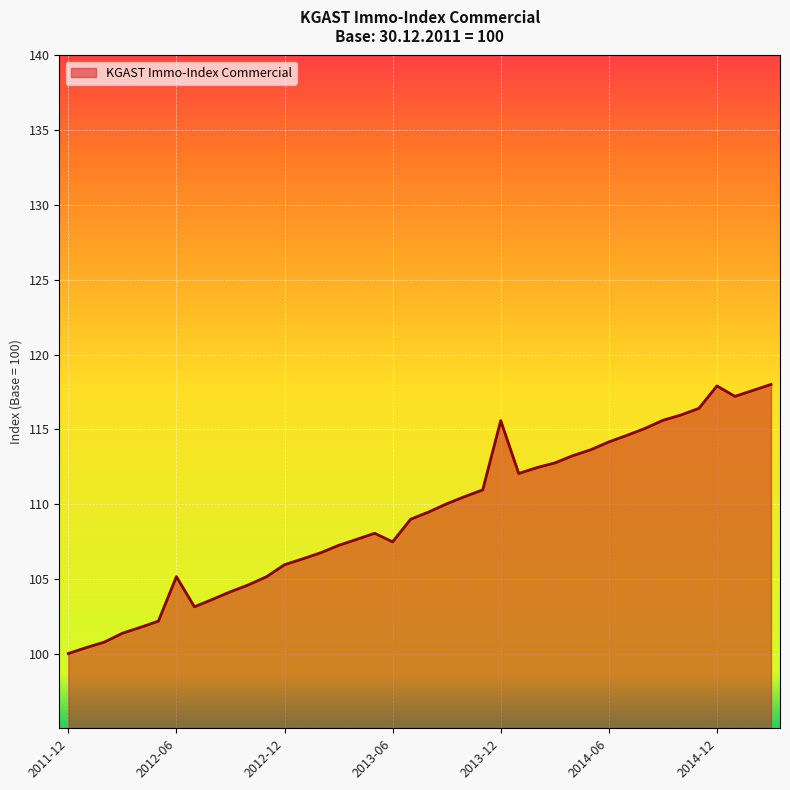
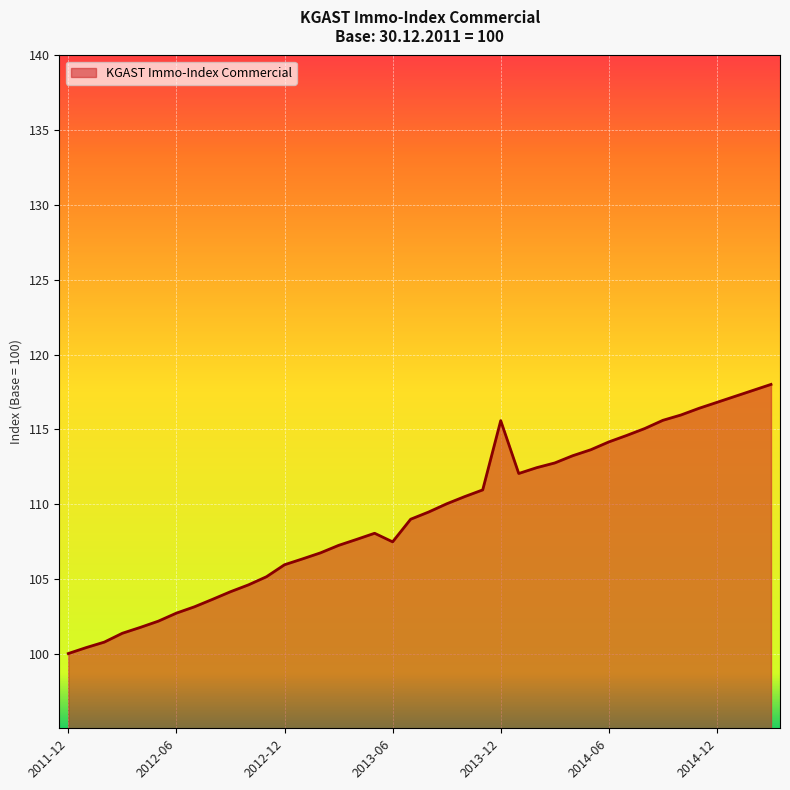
  {
    "2011-12": 100.0,
-   "2012-06": 105.1,
+   "2012-06": 102.7,
    "2012-12": 105.9,
    "2013-06": 107.5,
    "2013-12": 115.6,
    "2014-06": 114.2,
-   "2014-12": 117.9
+   "2014-12": 116.8
  }
